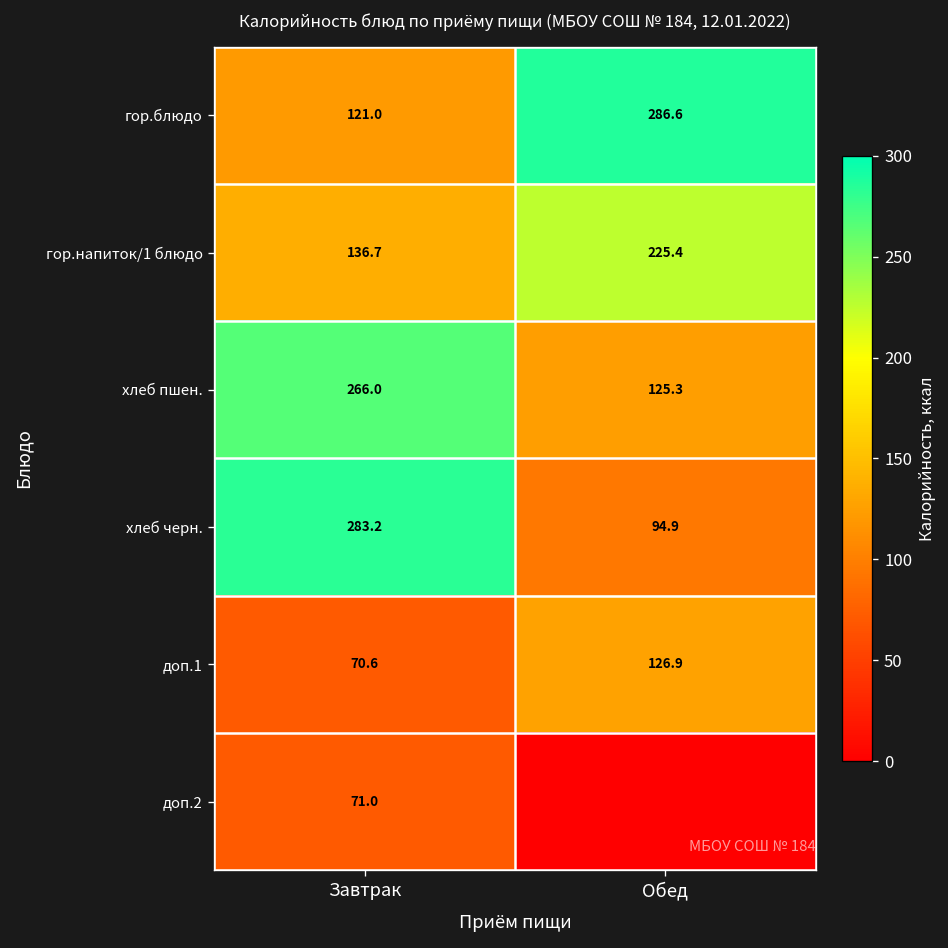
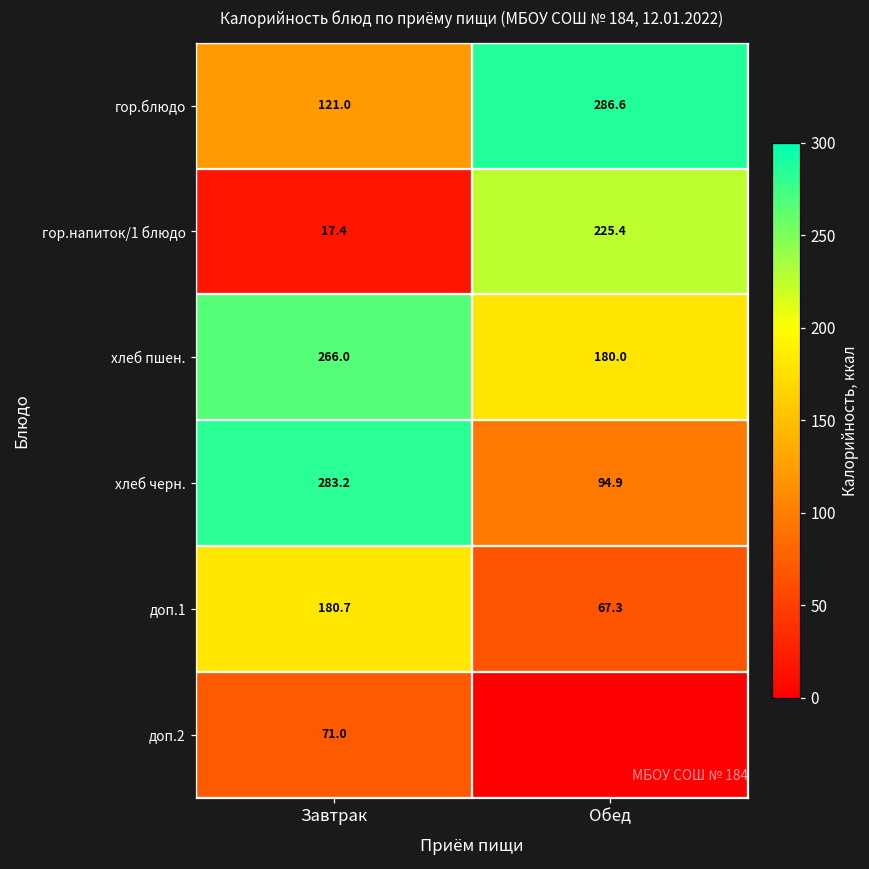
  {
    "гор.блюдо": {
      "Завтрак": 121.0,
      "Обед": 286.6
    },
    "гор.напиток/1 блюдо": {
-     "Завтрак": 136.7,
+     "Завтрак": 17.4,
      "Обед": 225.4
    },
    "хлеб пшен.": {
      "Завтрак": 266.0,
-     "Обед": 125.3
+     "Обед": 180.0
    },
    "хлеб черн.": {
      "Завтрак": 283.2,
      "Обед": 94.9
    },
    "доп.1": {
-     "Завтрак": 70.6,
-     "Обед": 126.9
+     "Завтрак": 180.7,
+     "Обед": 67.3
    },
    "доп.2": {
      "Завтрак": 71.0,
      "Обед": 184
    }
  }
